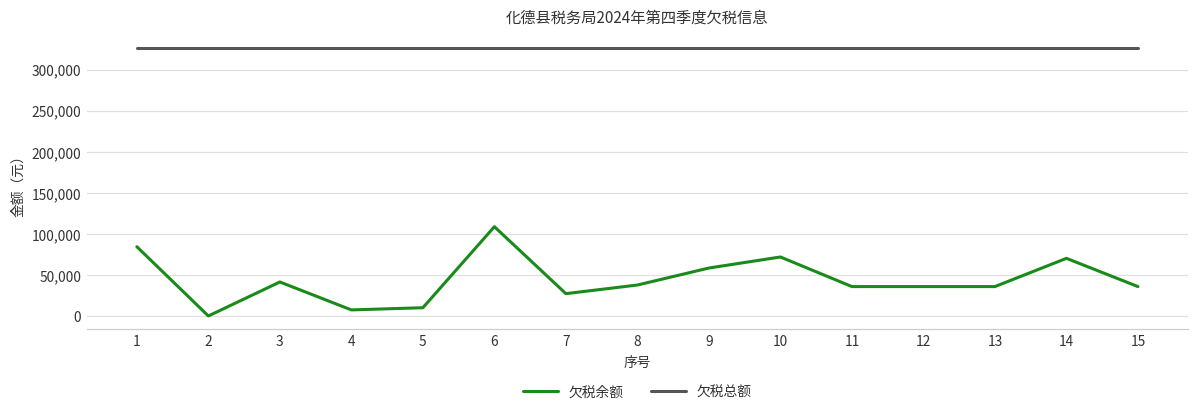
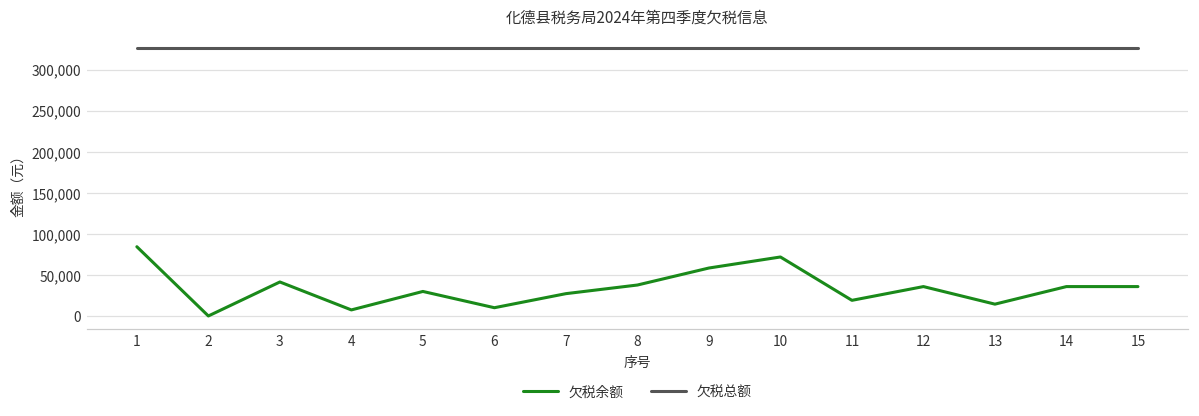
  {
    "欠税余额": {
      "1": "80,000",
      "2": "0",
      "3": "40,000",
      "4": "10,000",
-     "5": "10,000",
-     "6": "110,000",
+     "5": "30,000",
+     "6": "10,000",
      "7": "30,000",
      "8": "40,000",
      "9": "60,000",
      "10": "70,000",
-     "11": "40,000",
+     "11": "20,000",
      "12": "40,000",
-     "13": "40,000",
-     "14": "70,000",
+     "13": "10,000",
+     "14": "40,000",
      "15": "40,000"
    },
    "欠税总额": {
      "1": "330,000",
      "2": "330,000",
      "3": "330,000",
      "4": "330,000",
      "5": "330,000",
      "6": "330,000",
      "7": "330,000",
      "8": "330,000",
      "9": "330,000",
      "10": "330,000",
      "11": "330,000",
      "12": "330,000",
      "13": "330,000",
      "14": "330,000",
      "15": "330,000"
    }
  }
